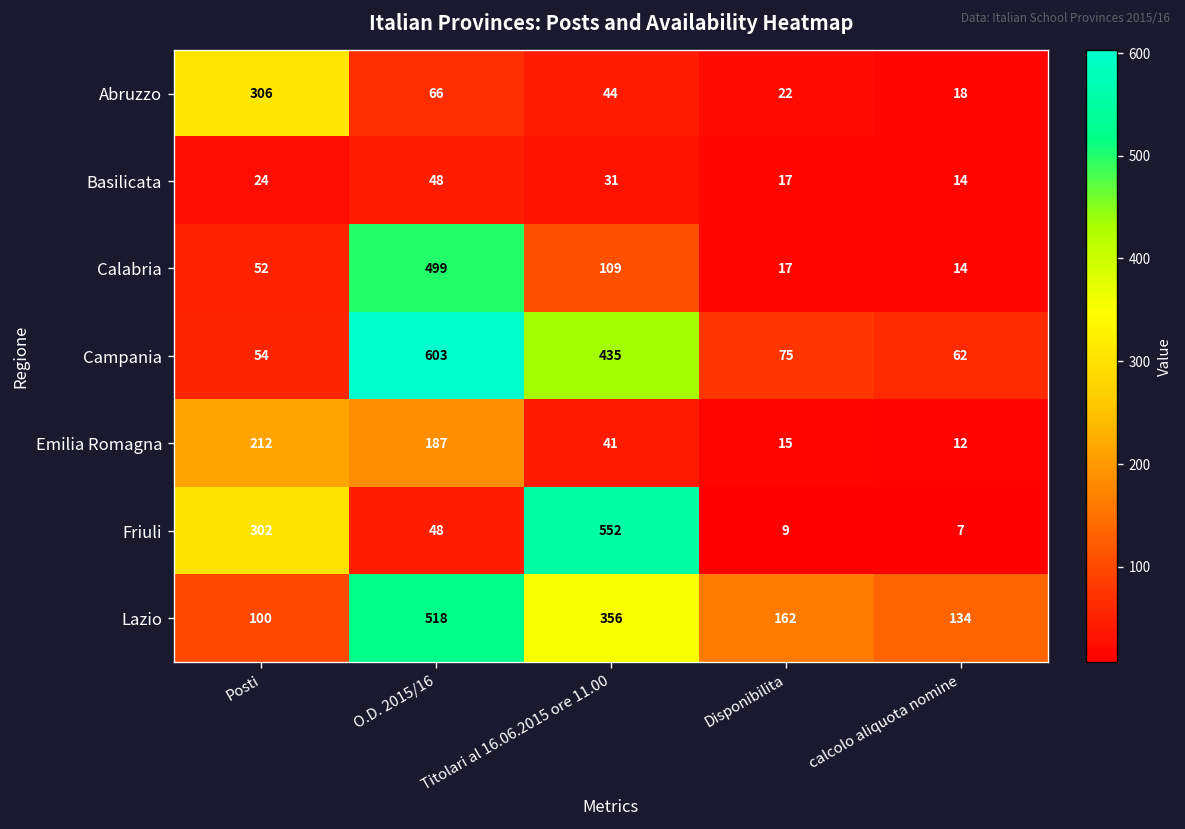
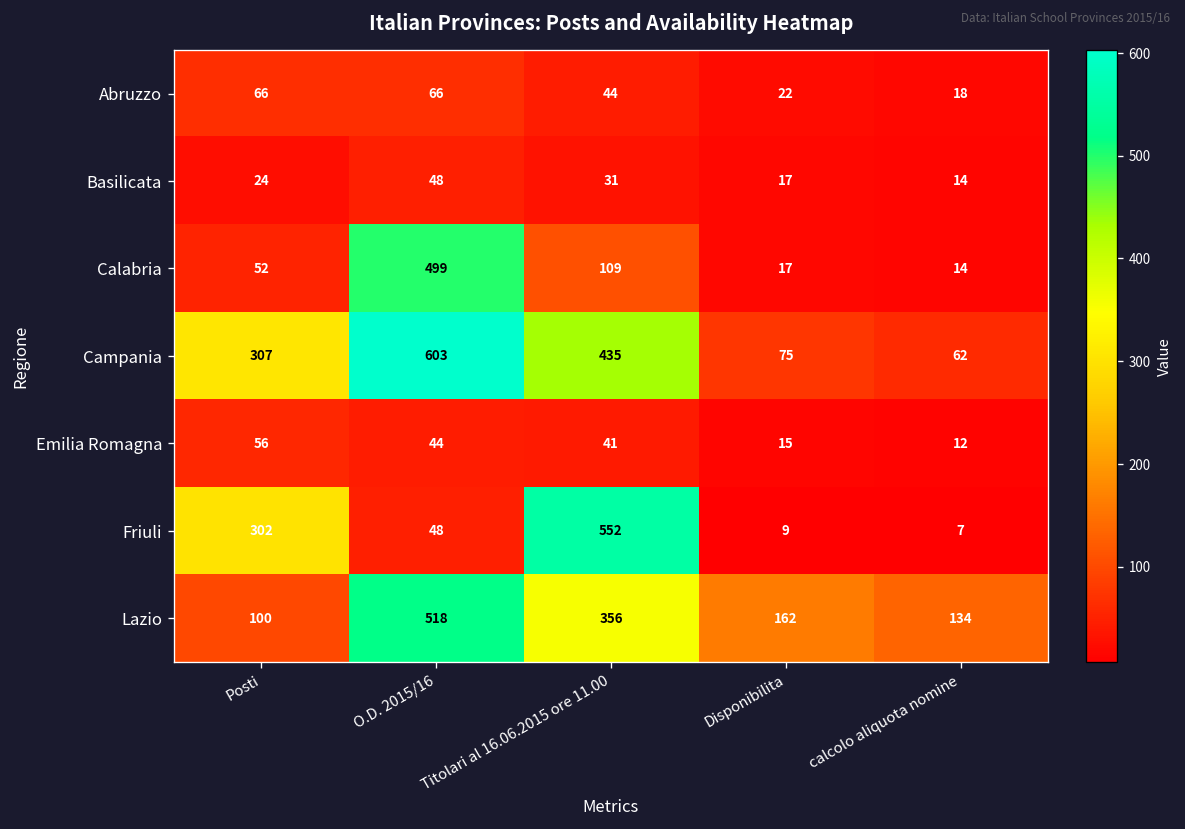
  {
    "Abruzzo": {
-     "Posti": 306,
+     "Posti": 66,
      "O.D. 2015/16": 66,
      "Titolari al 16.06.2015 ore 11.00": 44,
      "Disponibilita": 22,
      "calcolo aliquota nomine": 18
    },
    "Basilicata": {
      "Posti": 24,
      "O.D. 2015/16": 48,
      "Titolari al 16.06.2015 ore 11.00": 31,
      "Disponibilita": 17,
      "calcolo aliquota nomine": 14
    },
    "Calabria": {
      "Posti": 52,
      "O.D. 2015/16": 499,
      "Titolari al 16.06.2015 ore 11.00": 109,
      "Disponibilita": 17,
      "calcolo aliquota nomine": 14
    },
    "Campania": {
-     "Posti": 54,
+     "Posti": 307,
      "O.D. 2015/16": 603,
      "Titolari al 16.06.2015 ore 11.00": 435,
      "Disponibilita": 75,
      "calcolo aliquota nomine": 62
    },
    "Emilia Romagna": {
-     "Posti": 212,
-     "O.D. 2015/16": 187,
+     "Posti": 56,
+     "O.D. 2015/16": 44,
      "Titolari al 16.06.2015 ore 11.00": 41,
      "Disponibilita": 15,
      "calcolo aliquota nomine": 12
    },
    "Friuli": {
      "Posti": 302,
      "O.D. 2015/16": 48,
      "Titolari al 16.06.2015 ore 11.00": 552,
      "Disponibilita": 9,
      "calcolo aliquota nomine": 7
    },
    "Lazio": {
      "Posti": 100,
      "O.D. 2015/16": 518,
      "Titolari al 16.06.2015 ore 11.00": 356,
      "Disponibilita": 162,
      "calcolo aliquota nomine": 134
    }
  }
